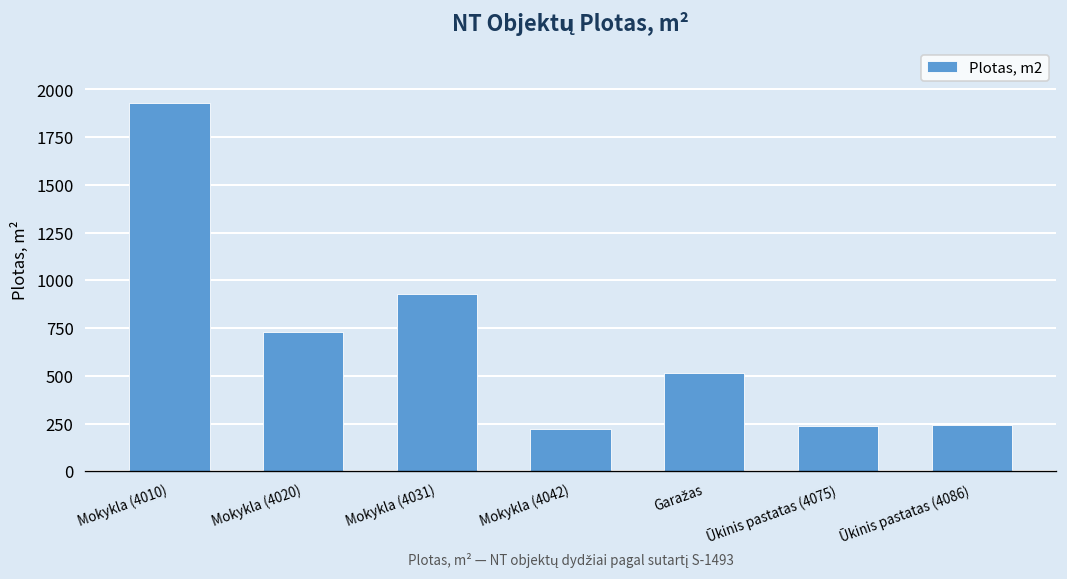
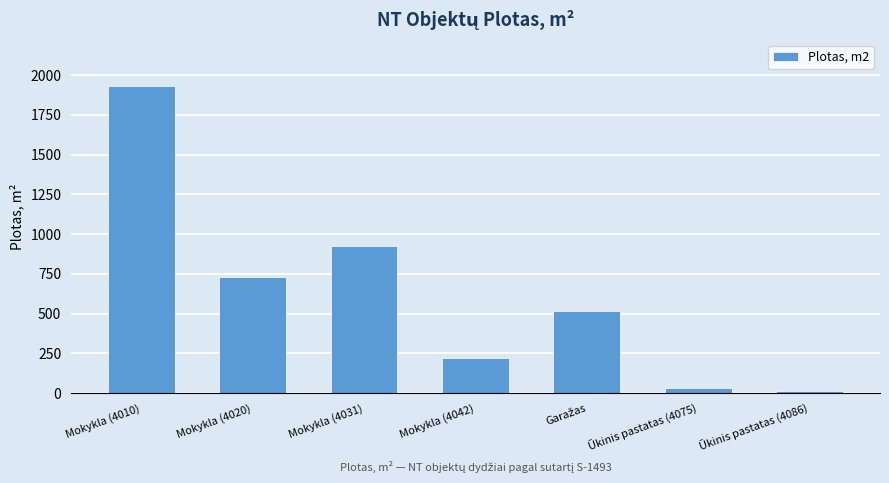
  {
    "Mokykla (4010)": 1930,
    "Mokykla (4020)": 730,
    "Mokykla (4031)": 930,
    "Mokykla (4042)": 220,
    "Garažas": 510,
-   "Ūkinis pastatas (4075)": 240,
-   "Ūkinis pastatas (4086)": 240
+   "Ūkinis pastatas (4075)": 40,
+   "Ūkinis pastatas (4086)": 10
  }
